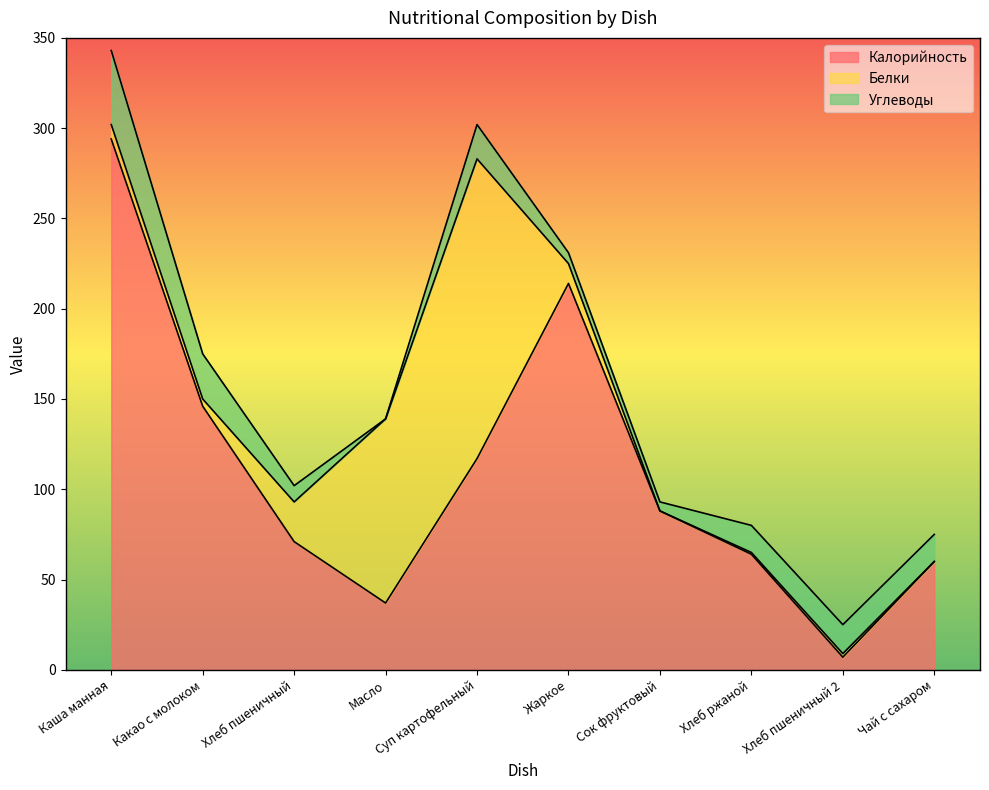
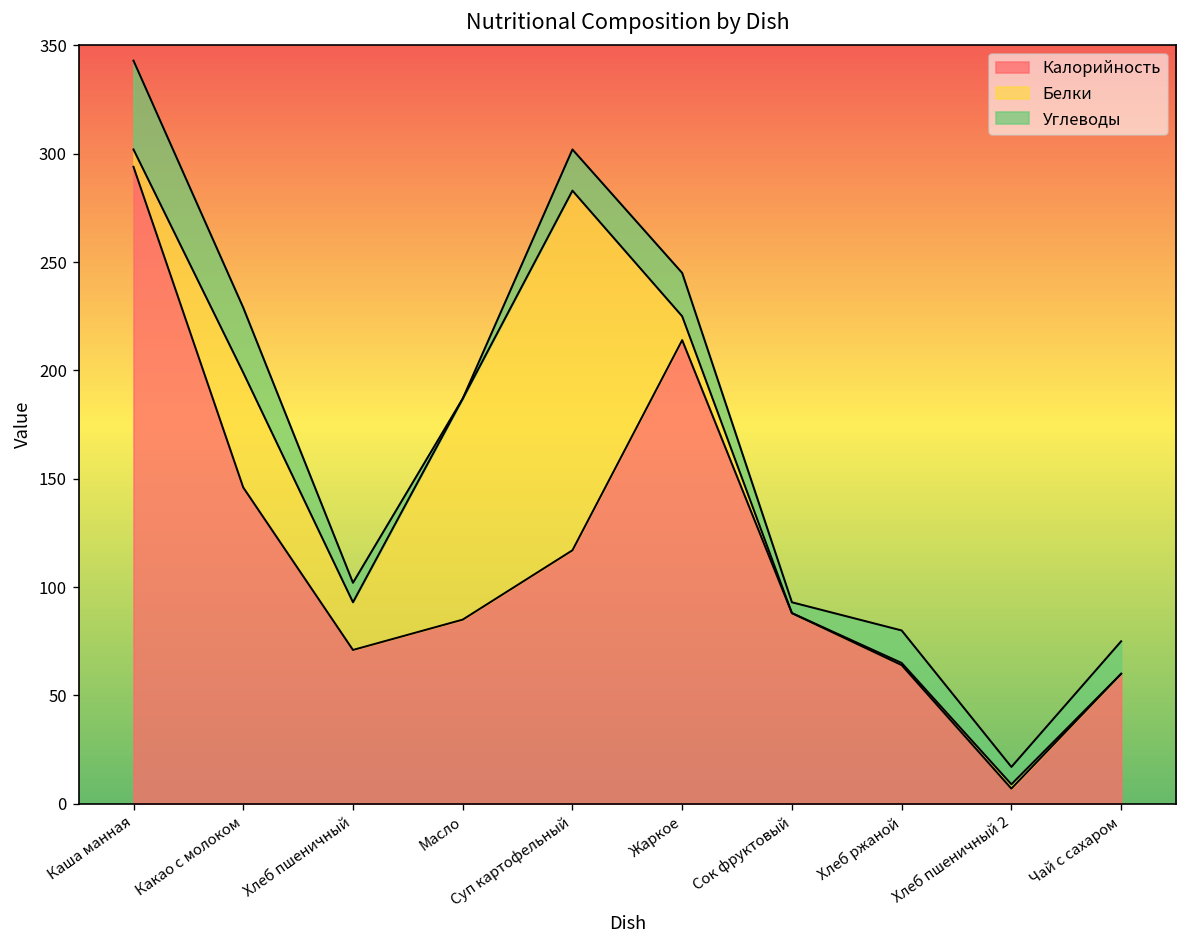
  {
    "Калорийность": {
      "Каша манная": 294,
      "Какао с молоком": 146,
      "Хлеб пшеничный": 71,
-     "Масло": 37,
+     "Масло": 85,
      "Суп картофельный": 117,
      "Жаркое": 214,
      "Хлеб пшеничный 2": 7
    },
    "Белки": {
      "Каша манная": 8,
-     "Какао с молоком": 4,
+     "Какао с молоком": 53,
      "Хлеб пшеничный": 22,
      "Суп картофельный": 166,
      "Жаркое": 11,
      "Хлеб пшеничный 2": 2
    },
    "Углеводы": {
      "Каша манная": 41,
-     "Какао с молоком": 25,
+     "Какао с молоком": 30,
      "Хлеб пшеничный": 9,
      "Суп картофельный": 19,
-     "Жаркое": 6,
+     "Жаркое": 20,
      "Сок фруктовый": 5,
      "Хлеб ржаной": 15,
-     "Хлеб пшеничный 2": 16,
+     "Хлеб пшеничный 2": 8,
      "Чай с сахаром": 15
    }
  }
